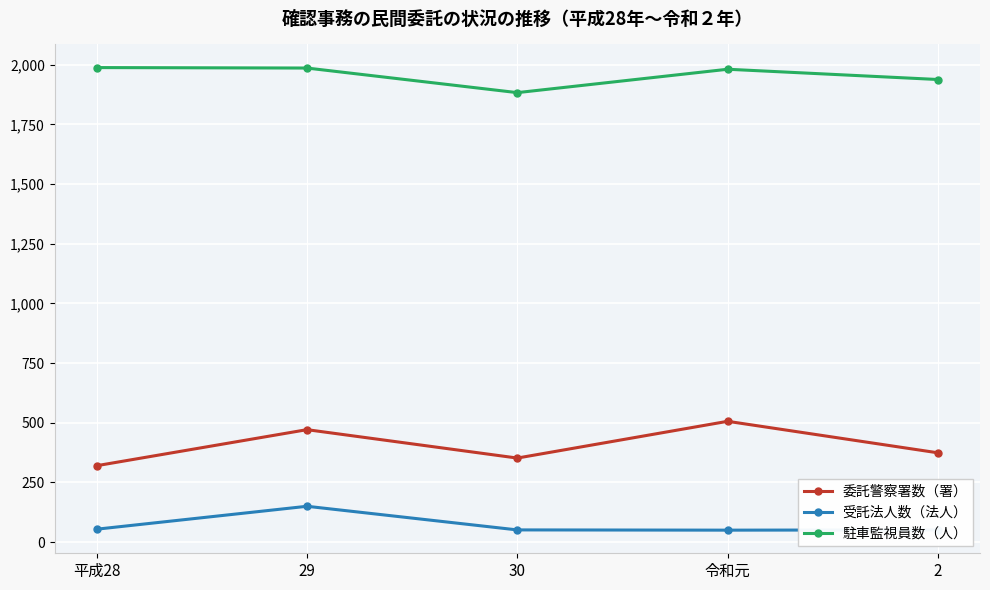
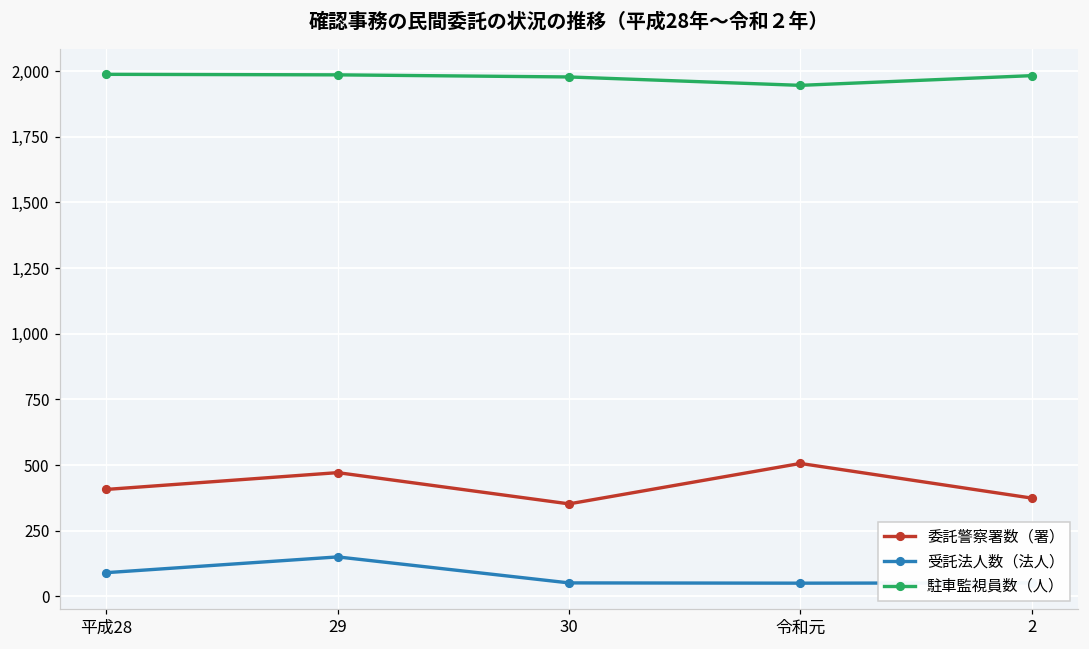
  {
    "委託警察署数（署）": {
-     "平成28": "320",
+     "平成28": "410",
      "29": "470",
      "30": "350",
      "令和元": "510",
      "2": "370"
    },
    "受託法人数（法人）": {
-     "平成28": "50",
+     "平成28": "90",
      "29": "150",
      "30": "50",
      "令和元": "50"
    },
    "駐車監視員数（人）": {
      "平成28": "1,990",
      "29": "1,990",
-     "30": "1,880",
-     "令和元": "1,980",
-     "2": "1,940"
+     "30": "1,980",
+     "令和元": "1,950",
+     "2": "1,980"
    }
  }
